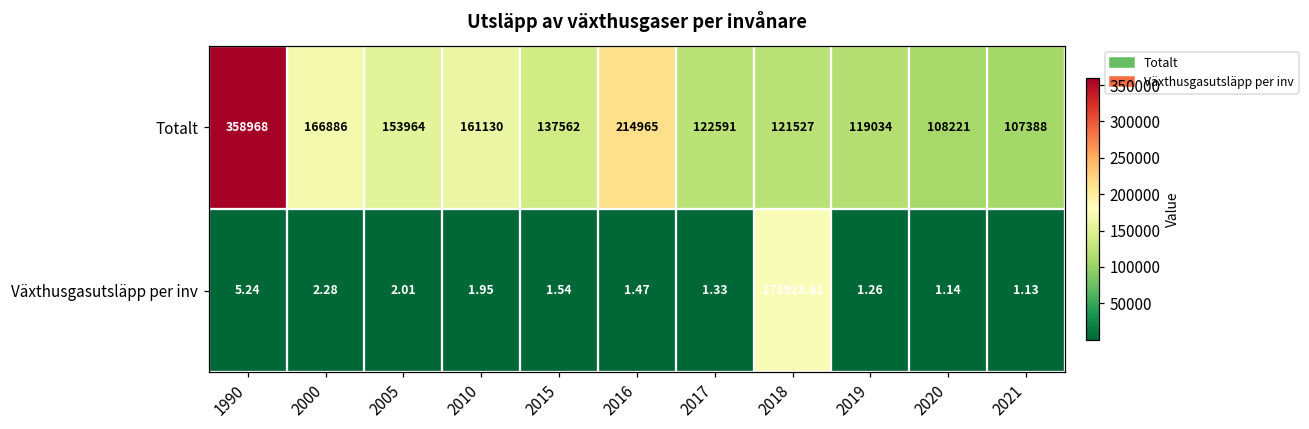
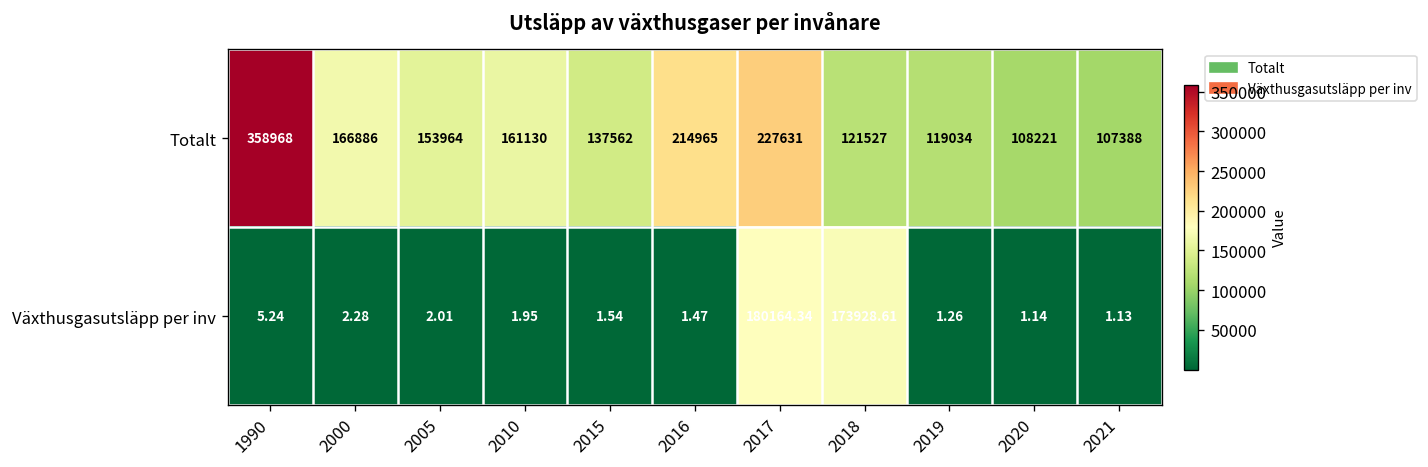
  {
    "Totalt": {
      "1990": 358968,
      "2000": 166886,
      "2005": 153964,
      "2010": 161130,
      "2015": 137562,
      "2016": 214965,
-     "2017": 122591,
+     "2017": 227631,
      "2018": 121527,
      "2019": 119034,
      "2020": 108221,
      "2021": 107388
    },
    "Växthusgasutsläpp per inv": {
      "1990": 5.24,
      "2000": 2.28,
      "2005": 2.01,
      "2010": 1.95,
      "2015": 1.54,
      "2016": 1.47,
-     "2017": 1.33,
+     "2017": 180164.34,
      "2018": 173928.61,
      "2019": 1.26,
      "2020": 1.14,
      "2021": 1.13
    }
  }
